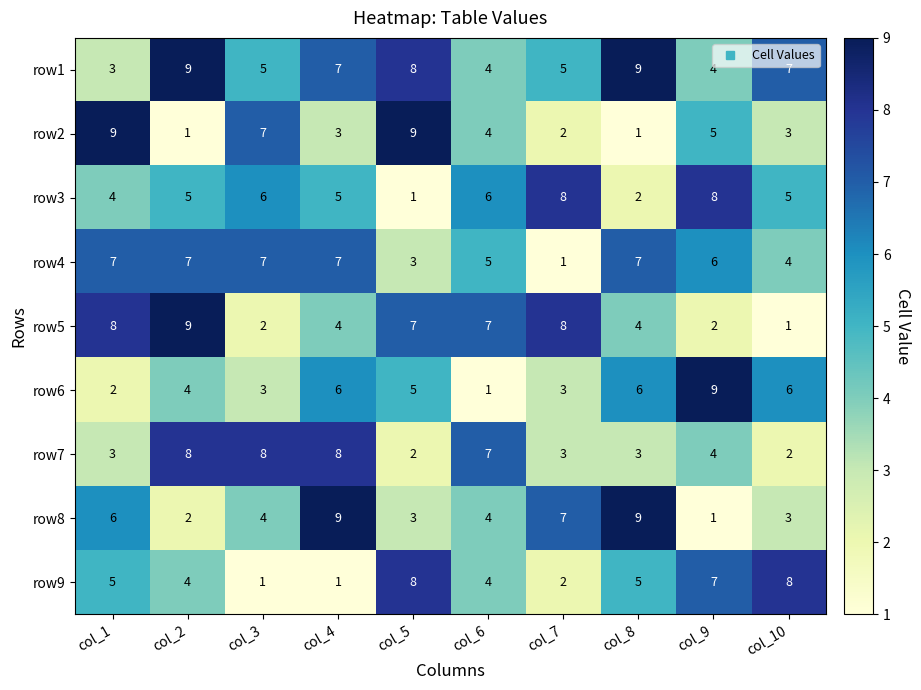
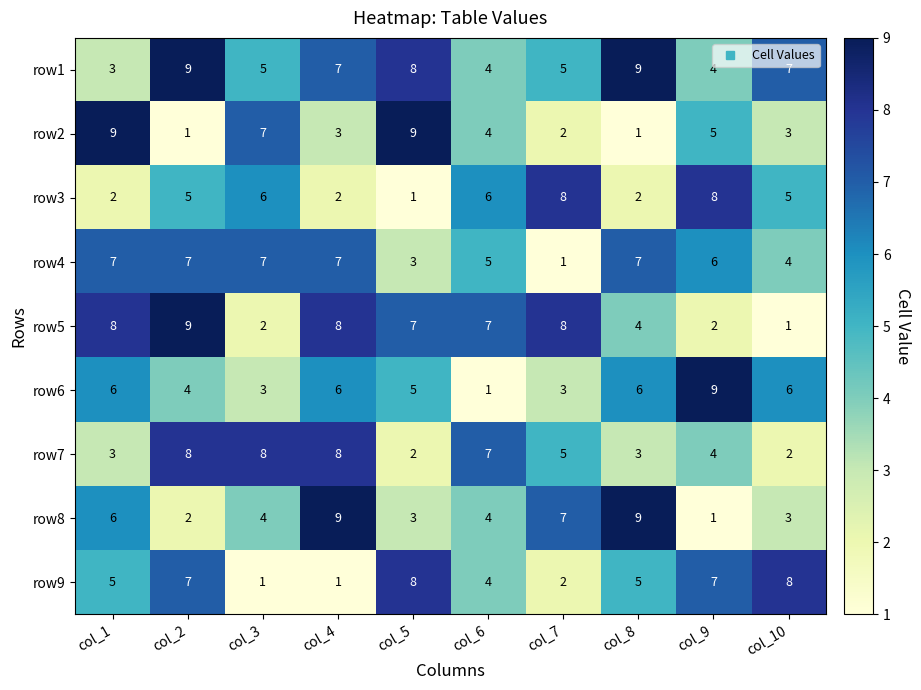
  {
    "row1": {
      "col_1": 3,
      "col_2": 9,
      "col_3": 5,
      "col_4": 7,
      "col_5": 8,
      "col_6": 4,
      "col_7": 5,
      "col_8": 9
    },
    "row2": {
      "col_1": 9,
      "col_2": 1,
      "col_3": 7,
      "col_4": 3,
      "col_5": 9,
      "col_6": 4,
      "col_7": 2,
      "col_8": 1,
      "col_9": 5,
      "col_10": 3
    },
    "row3": {
-     "col_1": 4,
+     "col_1": 2,
      "col_2": 5,
      "col_3": 6,
-     "col_4": 5,
+     "col_4": 2,
      "col_5": 1,
      "col_6": 6,
      "col_7": 8,
      "col_8": 2,
      "col_9": 8,
      "col_10": 5
    },
    "row4": {
      "col_1": 7,
      "col_2": 7,
      "col_3": 7,
      "col_4": 7,
      "col_5": 3,
      "col_6": 5,
      "col_7": 1,
      "col_8": 7,
      "col_9": 6,
      "col_10": 4
    },
    "row5": {
      "col_1": 8,
      "col_2": 9,
      "col_3": 2,
-     "col_4": 4,
+     "col_4": 8,
      "col_5": 7,
      "col_6": 7,
      "col_7": 8,
      "col_8": 4,
      "col_9": 2,
      "col_10": 1
    },
    "row6": {
-     "col_1": 2,
+     "col_1": 6,
      "col_2": 4,
      "col_3": 3,
      "col_4": 6,
      "col_5": 5,
      "col_6": 1,
      "col_7": 3,
      "col_8": 6,
      "col_9": 9,
      "col_10": 6
    },
    "row7": {
      "col_1": 3,
      "col_2": 8,
      "col_3": 8,
      "col_4": 8,
      "col_5": 2,
      "col_6": 7,
-     "col_7": 3,
+     "col_7": 5,
      "col_8": 3,
      "col_9": 4,
      "col_10": 2
    },
    "row8": {
      "col_1": 6,
      "col_2": 2,
      "col_3": 4,
      "col_4": 9,
      "col_5": 3,
      "col_6": 4,
      "col_7": 7,
      "col_8": 9,
      "col_9": 1,
      "col_10": 3
    },
    "row9": {
      "col_1": 5,
-     "col_2": 4,
+     "col_2": 7,
      "col_3": 1,
      "col_4": 1,
      "col_5": 8,
      "col_6": 4,
      "col_7": 2,
      "col_8": 5,
      "col_9": 7,
      "col_10": 8
    }
  }
